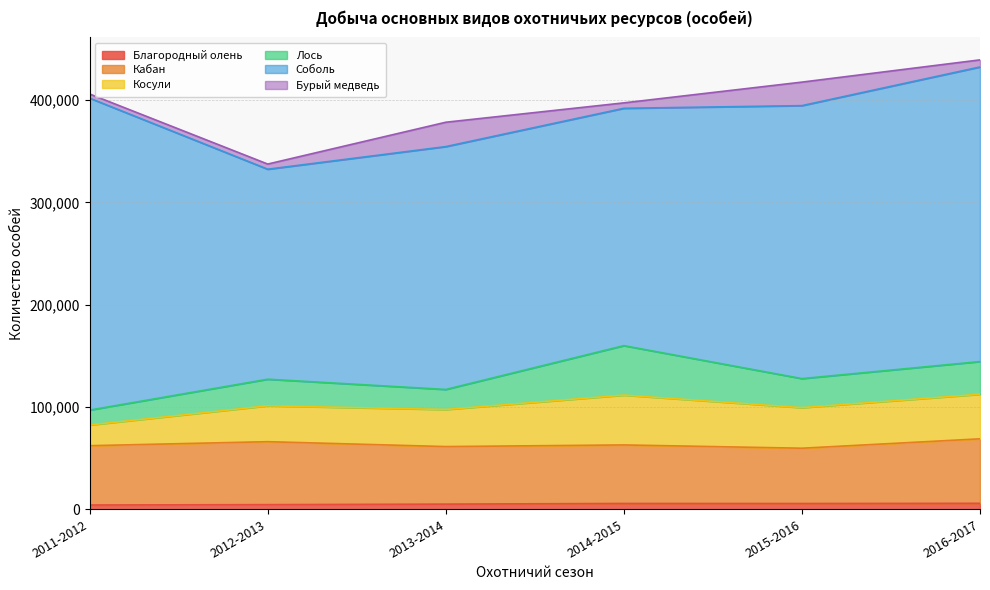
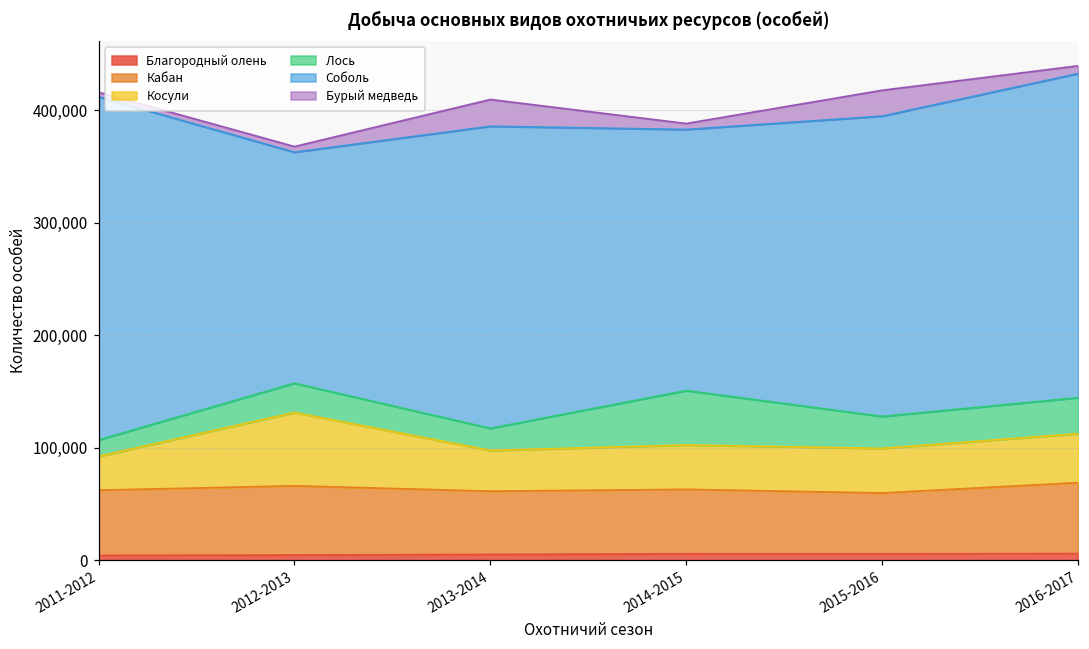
  {
    "Косули": {
-     "2011-2012": "20,000",
-     "2012-2013": "35,000",
+     "2011-2012": "30,000",
+     "2012-2013": "65,000",
      "2013-2014": "36,000",
-     "2014-2015": "49,000",
+     "2014-2015": "39,000",
      "2015-2016": "40,000",
      "2016-2017": "44,000"
    },
    "Лось": {
      "2011-2012": "15,000",
      "2012-2013": "26,000",
      "2013-2014": "20,000",
      "2014-2015": "48,000",
      "2015-2016": "28,000",
      "2016-2017": "32,000"
    },
    "Соболь": {
      "2011-2012": "305,000",
      "2012-2013": "205,000",
-     "2013-2014": "237,000",
+     "2013-2014": "269,000",
      "2014-2015": "232,000",
      "2015-2016": "267,000",
      "2016-2017": "288,000"
    },
    "Бурый медведь": {
      "2011-2012": "4,000",
      "2012-2013": "5,000",
      "2013-2014": "24,000",
      "2014-2015": "5,000",
      "2015-2016": "23,000",
      "2016-2017": "7,000"
    }
  }
